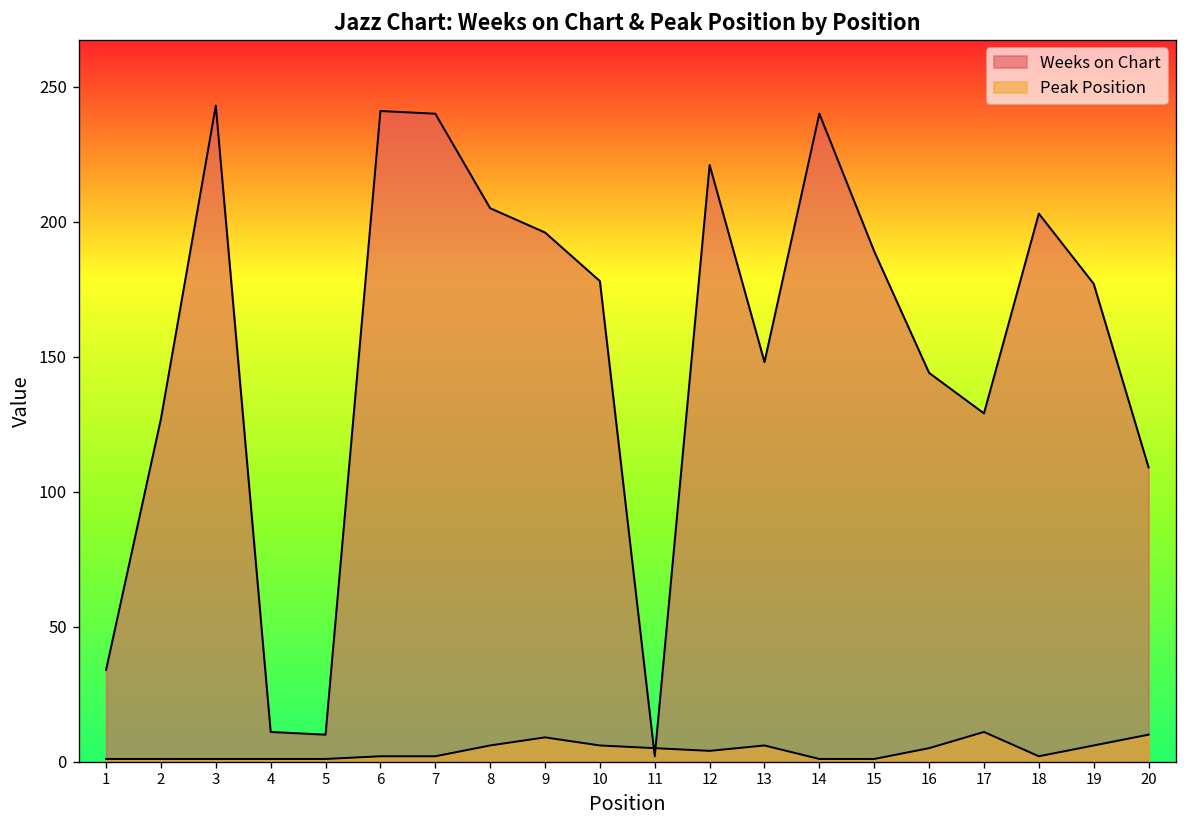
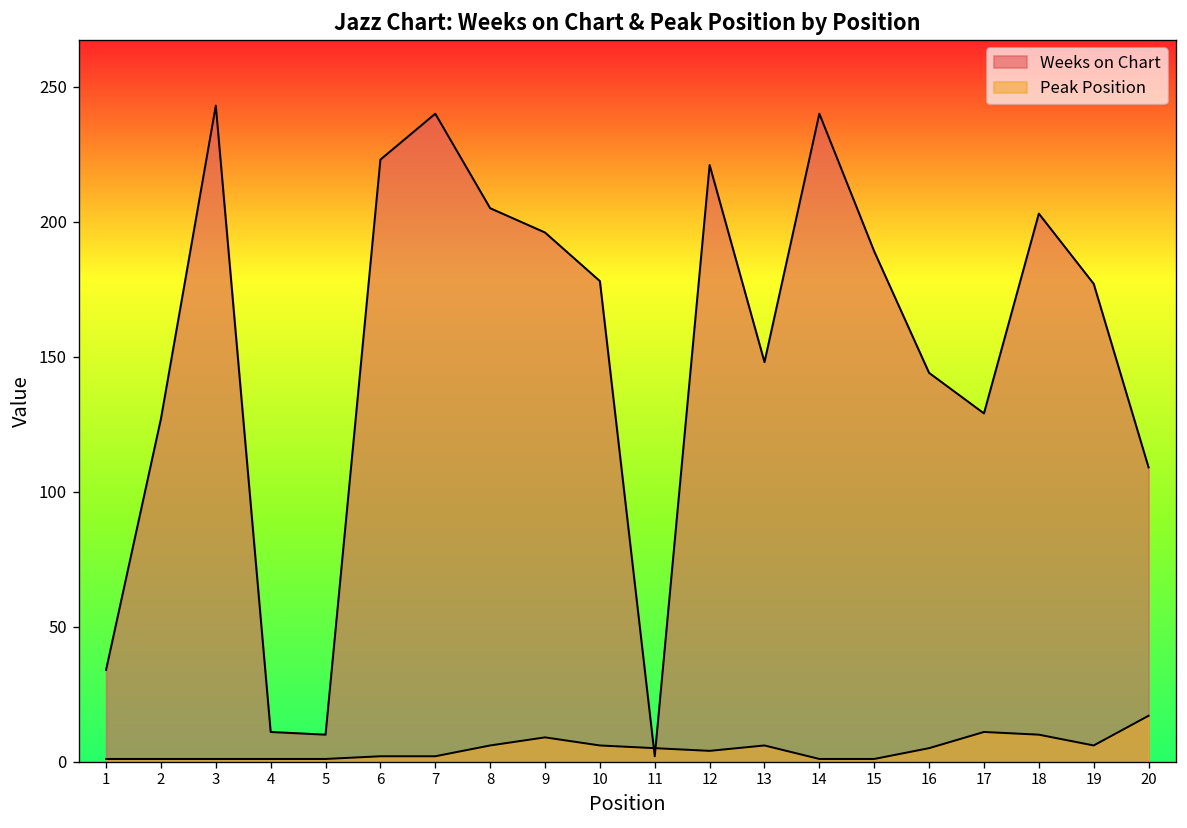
  {
    "Weeks on Chart": {
      "1": 34,
      "2": 127,
      "3": 243,
      "4": 11,
      "5": 10,
-     "6": 241,
+     "6": 223,
      "7": 240,
      "8": 205,
      "9": 196,
      "10": 178,
      "11": 2,
      "12": 221,
      "13": 148,
      "14": 240,
      "15": 189,
      "16": 144,
      "17": 129,
      "18": 203,
      "19": 177,
      "20": 109
    },
    "Peak Position": {
      "1": 1,
      "2": 1,
      "3": 1,
      "4": 1,
      "5": 1,
      "6": 2,
      "7": 2,
      "8": 6,
      "9": 9,
      "10": 6,
      "11": 5,
      "12": 4,
      "13": 6,
      "14": 1,
      "15": 1,
      "16": 5,
      "17": 11,
-     "18": 2,
+     "18": 10,
      "19": 6,
-     "20": 10
+     "20": 17
    }
  }
